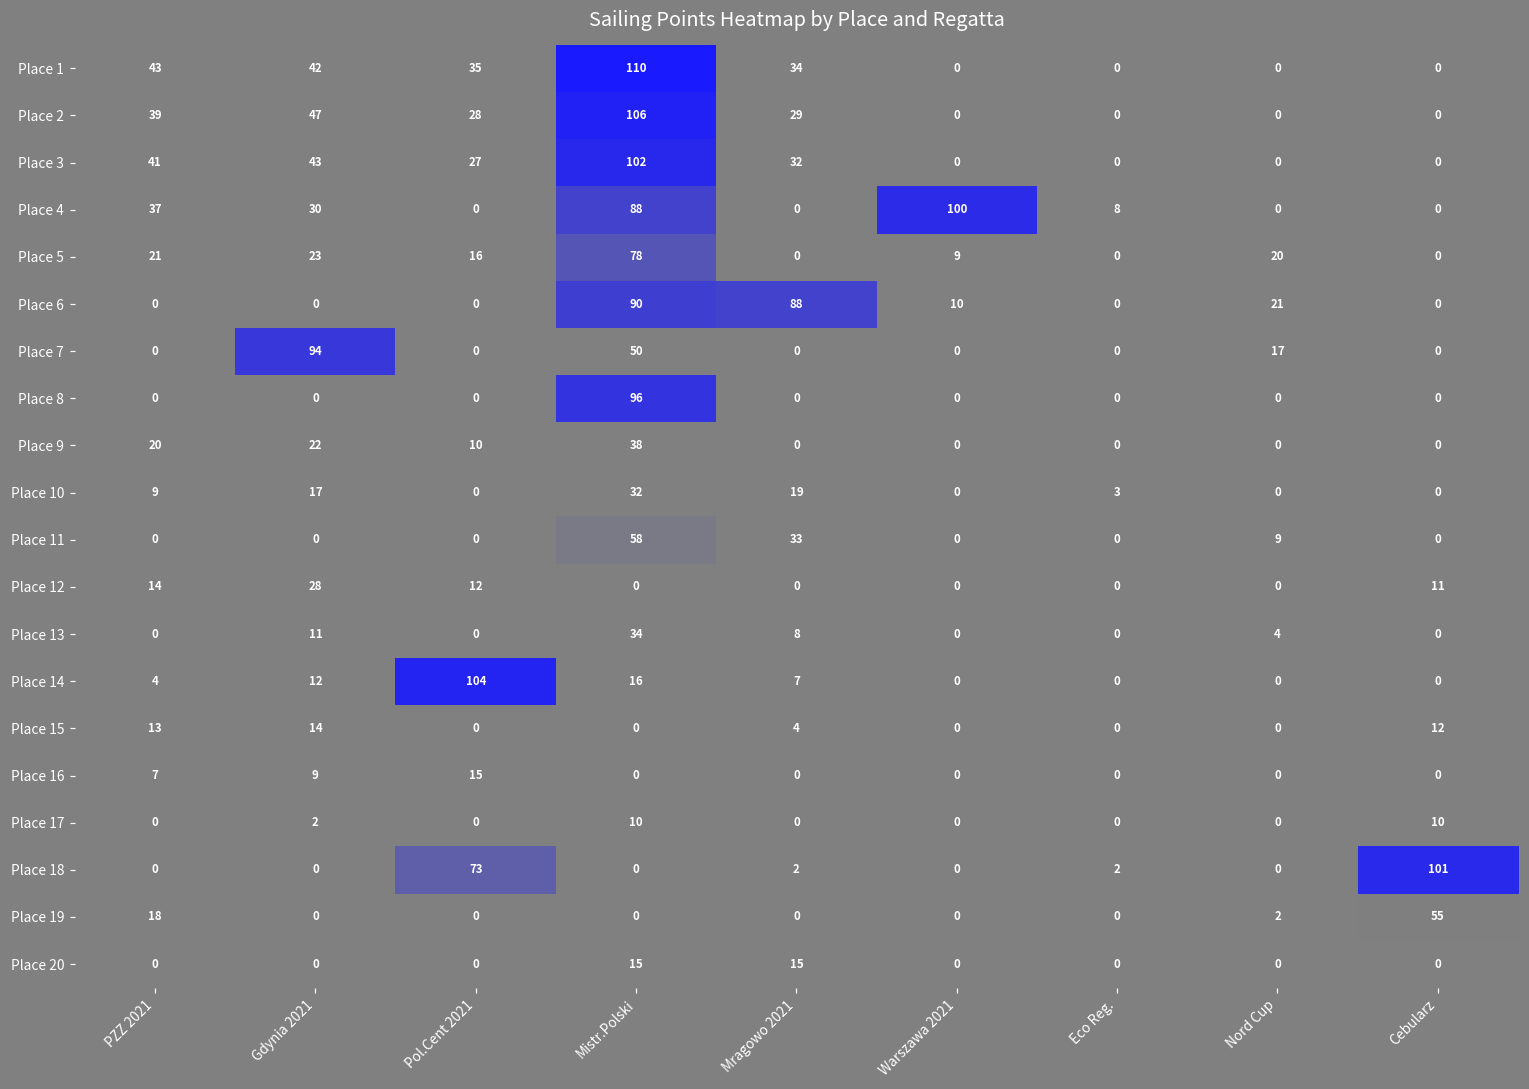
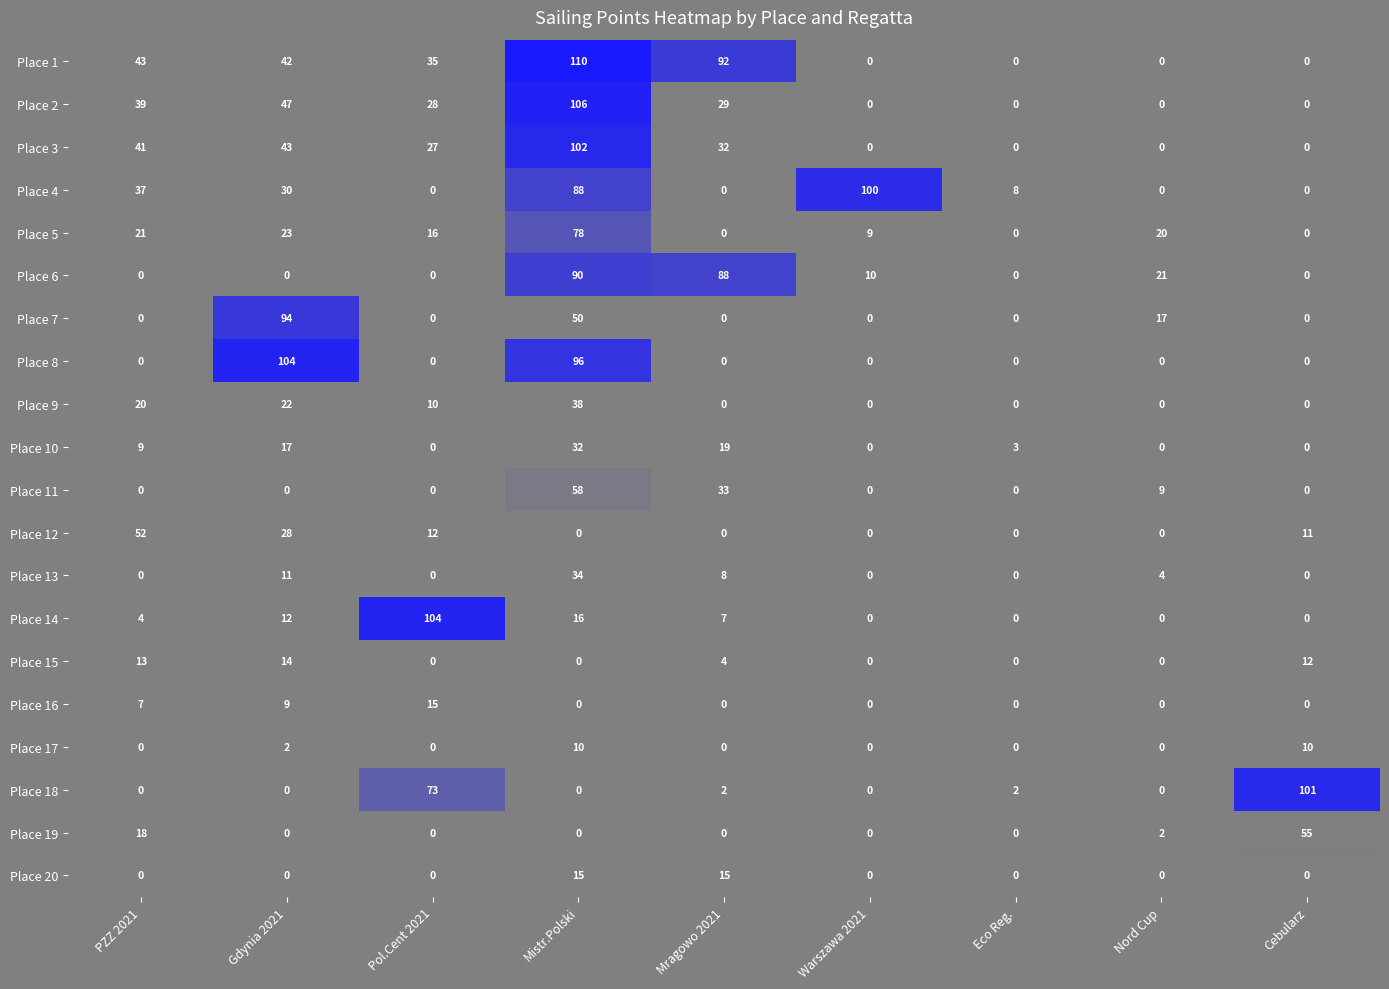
  {
    "Place 1": {
      "PZZ 2021": 43,
      "Gdynia 2021": 42,
      "Pol.Cent 2021": 35,
      "Mistr.Polski": 110,
-     "Mragowo 2021": 34,
+     "Mragowo 2021": 92,
      "Warszawa 2021": 0,
      "Eco Reg.": 0,
      "Nord Cup": 0,
      "Cebularz": 0
    },
    "Place 2": {
      "PZZ 2021": 39,
      "Gdynia 2021": 47,
      "Pol.Cent 2021": 28,
      "Mistr.Polski": 106,
      "Mragowo 2021": 29,
      "Warszawa 2021": 0,
      "Eco Reg.": 0,
      "Nord Cup": 0,
      "Cebularz": 0
    },
    "Place 3": {
      "PZZ 2021": 41,
      "Gdynia 2021": 43,
      "Pol.Cent 2021": 27,
      "Mistr.Polski": 102,
      "Mragowo 2021": 32,
      "Warszawa 2021": 0,
      "Eco Reg.": 0,
      "Nord Cup": 0,
      "Cebularz": 0
    },
    "Place 4": {
      "PZZ 2021": 37,
      "Gdynia 2021": 30,
      "Pol.Cent 2021": 0,
      "Mistr.Polski": 88,
      "Mragowo 2021": 0,
      "Warszawa 2021": 100,
      "Eco Reg.": 8,
      "Nord Cup": 0,
      "Cebularz": 0
    },
    "Place 5": {
      "PZZ 2021": 21,
      "Gdynia 2021": 23,
      "Pol.Cent 2021": 16,
      "Mistr.Polski": 78,
      "Mragowo 2021": 0,
      "Warszawa 2021": 9,
      "Eco Reg.": 0,
      "Nord Cup": 20,
      "Cebularz": 0
    },
    "Place 6": {
      "PZZ 2021": 0,
      "Gdynia 2021": 0,
      "Pol.Cent 2021": 0,
      "Mistr.Polski": 90,
      "Mragowo 2021": 88,
      "Warszawa 2021": 10,
      "Eco Reg.": 0,
      "Nord Cup": 21,
      "Cebularz": 0
    },
    "Place 7": {
      "PZZ 2021": 0,
      "Gdynia 2021": 94,
      "Pol.Cent 2021": 0,
      "Mistr.Polski": 50,
      "Mragowo 2021": 0,
      "Warszawa 2021": 0,
      "Eco Reg.": 0,
      "Nord Cup": 17,
      "Cebularz": 0
    },
    "Place 8": {
      "PZZ 2021": 0,
-     "Gdynia 2021": 0,
+     "Gdynia 2021": 104,
      "Pol.Cent 2021": 0,
      "Mistr.Polski": 96,
      "Mragowo 2021": 0,
      "Warszawa 2021": 0,
      "Eco Reg.": 0,
      "Nord Cup": 0,
      "Cebularz": 0
    },
    "Place 9": {
      "PZZ 2021": 20,
      "Gdynia 2021": 22,
      "Pol.Cent 2021": 10,
      "Mistr.Polski": 38,
      "Mragowo 2021": 0,
      "Warszawa 2021": 0,
      "Eco Reg.": 0,
      "Nord Cup": 0,
      "Cebularz": 0
    },
    "Place 10": {
      "PZZ 2021": 9,
      "Gdynia 2021": 17,
      "Pol.Cent 2021": 0,
      "Mistr.Polski": 32,
      "Mragowo 2021": 19,
      "Warszawa 2021": 0,
      "Eco Reg.": 3,
      "Nord Cup": 0,
      "Cebularz": 0
    },
    "Place 11": {
      "PZZ 2021": 0,
      "Gdynia 2021": 0,
      "Pol.Cent 2021": 0,
      "Mistr.Polski": 58,
      "Mragowo 2021": 33,
      "Warszawa 2021": 0,
      "Eco Reg.": 0,
      "Nord Cup": 9,
      "Cebularz": 0
    },
    "Place 12": {
-     "PZZ 2021": 14,
+     "PZZ 2021": 52,
      "Gdynia 2021": 28,
      "Pol.Cent 2021": 12,
      "Mistr.Polski": 0,
      "Mragowo 2021": 0,
      "Warszawa 2021": 0,
      "Eco Reg.": 0,
      "Nord Cup": 0,
      "Cebularz": 11
    },
    "Place 13": {
      "PZZ 2021": 0,
      "Gdynia 2021": 11,
      "Pol.Cent 2021": 0,
      "Mistr.Polski": 34,
      "Mragowo 2021": 8,
      "Warszawa 2021": 0,
      "Eco Reg.": 0,
      "Nord Cup": 4,
      "Cebularz": 0
    },
    "Place 14": {
      "PZZ 2021": 4,
      "Gdynia 2021": 12,
      "Pol.Cent 2021": 104,
      "Mistr.Polski": 16,
      "Mragowo 2021": 7,
      "Warszawa 2021": 0,
      "Eco Reg.": 0,
      "Nord Cup": 0,
      "Cebularz": 0
    },
    "Place 15": {
      "PZZ 2021": 13,
      "Gdynia 2021": 14,
      "Pol.Cent 2021": 0,
      "Mistr.Polski": 0,
      "Mragowo 2021": 4,
      "Warszawa 2021": 0,
      "Eco Reg.": 0,
      "Nord Cup": 0,
      "Cebularz": 12
    },
    "Place 16": {
      "PZZ 2021": 7,
      "Gdynia 2021": 9,
      "Pol.Cent 2021": 15,
      "Mistr.Polski": 0,
      "Mragowo 2021": 0,
      "Warszawa 2021": 0,
      "Eco Reg.": 0,
      "Nord Cup": 0,
      "Cebularz": 0
    },
    "Place 17": {
      "PZZ 2021": 0,
      "Gdynia 2021": 2,
      "Pol.Cent 2021": 0,
      "Mistr.Polski": 10,
      "Mragowo 2021": 0,
      "Warszawa 2021": 0,
      "Eco Reg.": 0,
      "Nord Cup": 0,
      "Cebularz": 10
    },
    "Place 18": {
      "PZZ 2021": 0,
      "Gdynia 2021": 0,
      "Pol.Cent 2021": 73,
      "Mistr.Polski": 0,
      "Mragowo 2021": 2,
      "Warszawa 2021": 0,
      "Eco Reg.": 2,
      "Nord Cup": 0,
      "Cebularz": 101
    },
    "Place 19": {
      "PZZ 2021": 18,
      "Gdynia 2021": 0,
      "Pol.Cent 2021": 0,
      "Mistr.Polski": 0,
      "Mragowo 2021": 0,
      "Warszawa 2021": 0,
      "Eco Reg.": 0,
      "Nord Cup": 2,
      "Cebularz": 55
    },
    "Place 20": {
      "PZZ 2021": 0,
      "Gdynia 2021": 0,
      "Pol.Cent 2021": 0,
      "Mistr.Polski": 15,
      "Mragowo 2021": 15,
      "Warszawa 2021": 0,
      "Eco Reg.": 0,
      "Nord Cup": 0,
      "Cebularz": 0
    }
  }
